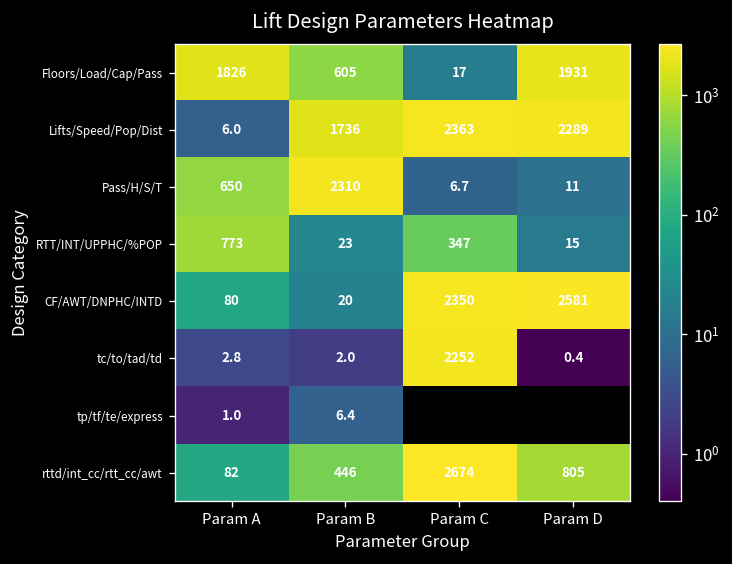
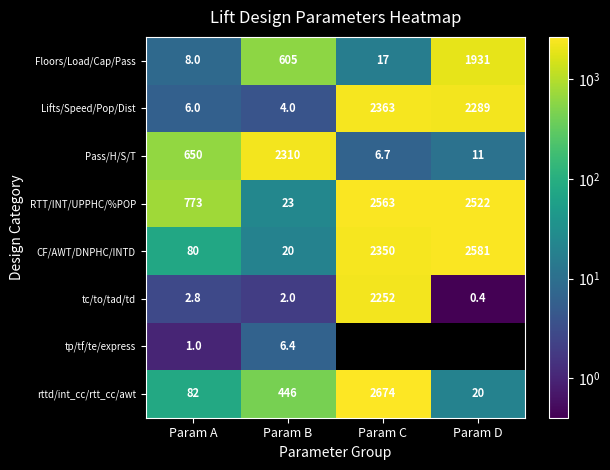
  {
    "Floors/Load/Cap/Pass": {
-     "Param A": 1826,
+     "Param A": 8.0,
      "Param B": 605,
      "Param C": 17,
      "Param D": 1931
    },
    "Lifts/Speed/Pop/Dist": {
      "Param A": 6.0,
-     "Param B": 1736,
+     "Param B": 4.0,
      "Param C": 2363,
      "Param D": 2289
    },
    "Pass/H/S/T": {
      "Param A": 650,
      "Param B": 2310,
      "Param C": 6.7,
      "Param D": 11
    },
    "RTT/INT/UPPHC/%POP": {
      "Param A": 773,
      "Param B": 23,
-     "Param C": 347,
-     "Param D": 15
+     "Param C": 2563,
+     "Param D": 2522
    },
    "CF/AWT/DNPHC/INTD": {
      "Param A": 80,
      "Param B": 20,
      "Param C": 2350,
      "Param D": 2581
    },
    "tc/to/tad/td": {
      "Param A": 2.8,
      "Param B": 2.0,
      "Param C": 2252,
      "Param D": 0.4
    },
    "tp/tf/te/express": {
      "Param A": 1.0,
      "Param B": 6.4
    },
    "rttd/int_cc/rtt_cc/awt": {
      "Param A": 82,
      "Param B": 446,
      "Param C": 2674,
-     "Param D": 805
+     "Param D": 20
    }
  }
